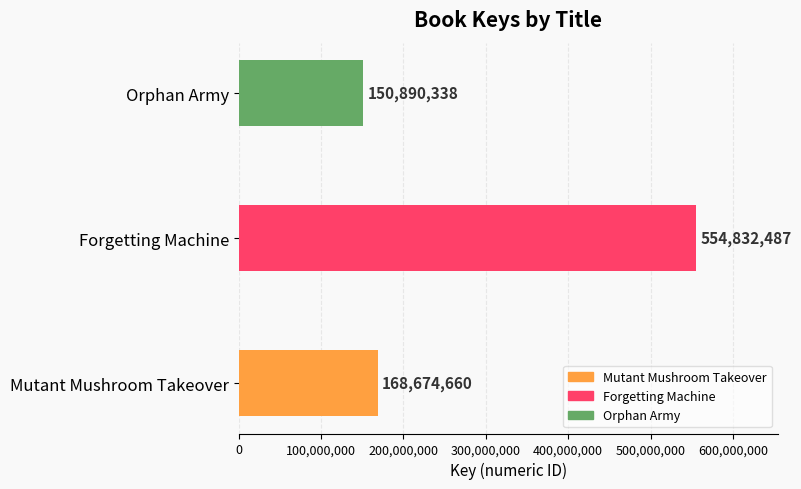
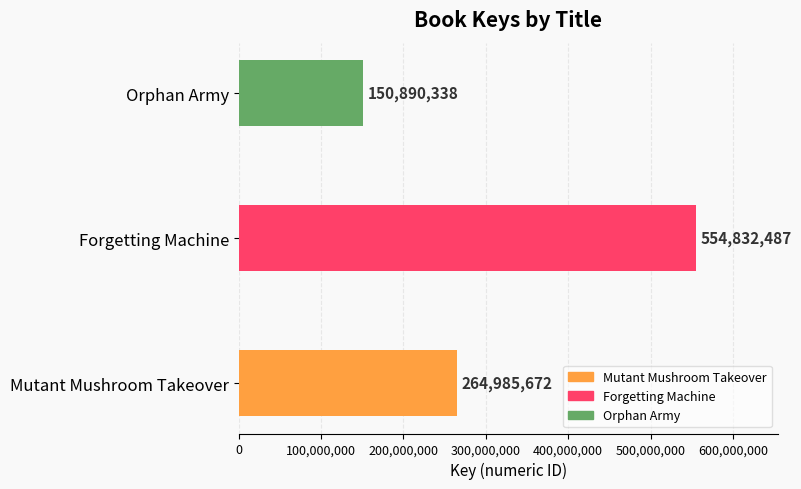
  {
    "Orphan Army": "150,890,338",
    "Forgetting Machine": "554,832,487",
-   "Mutant Mushroom Takeover": "168,674,660"
+   "Mutant Mushroom Takeover": "264,985,672"
  }
